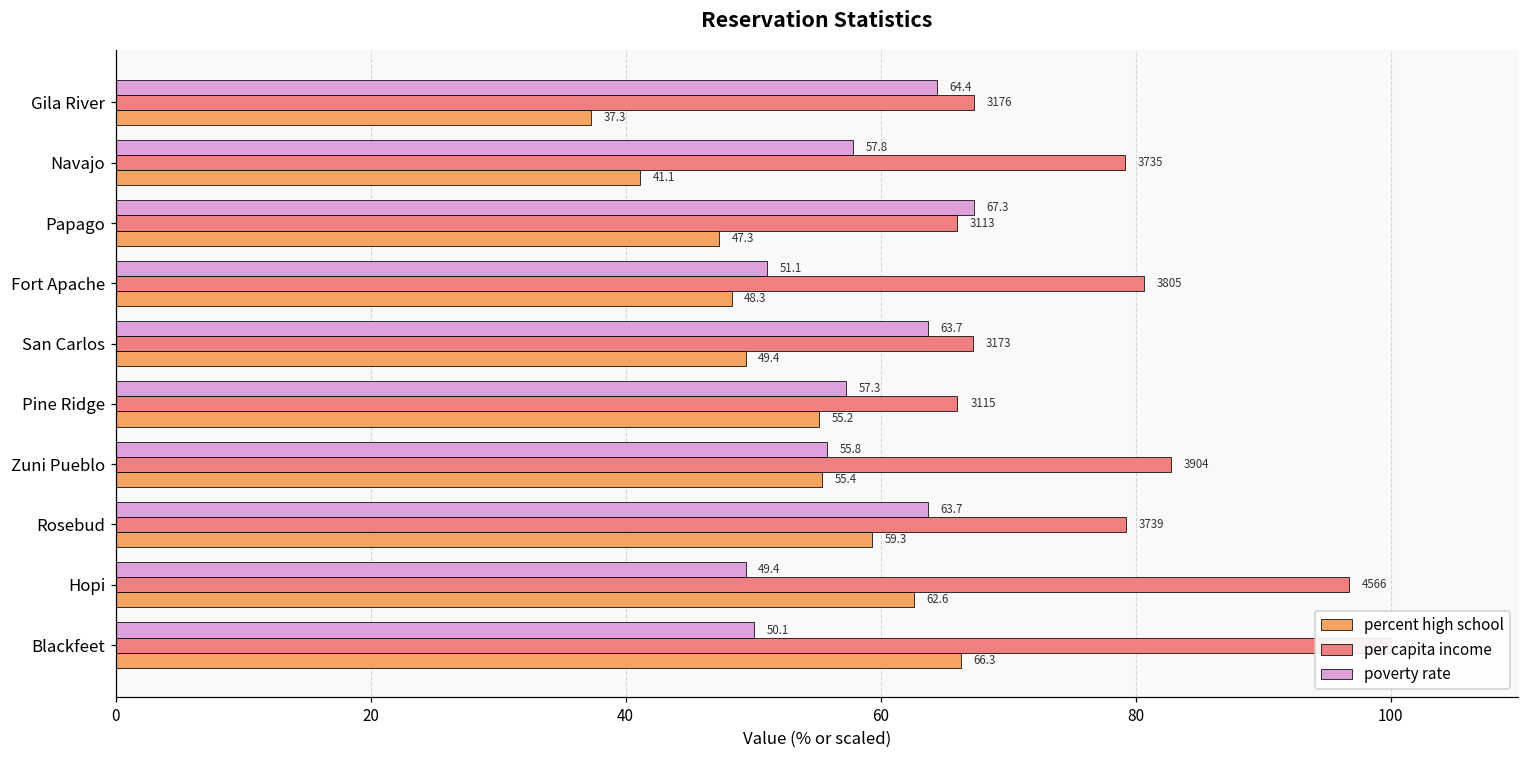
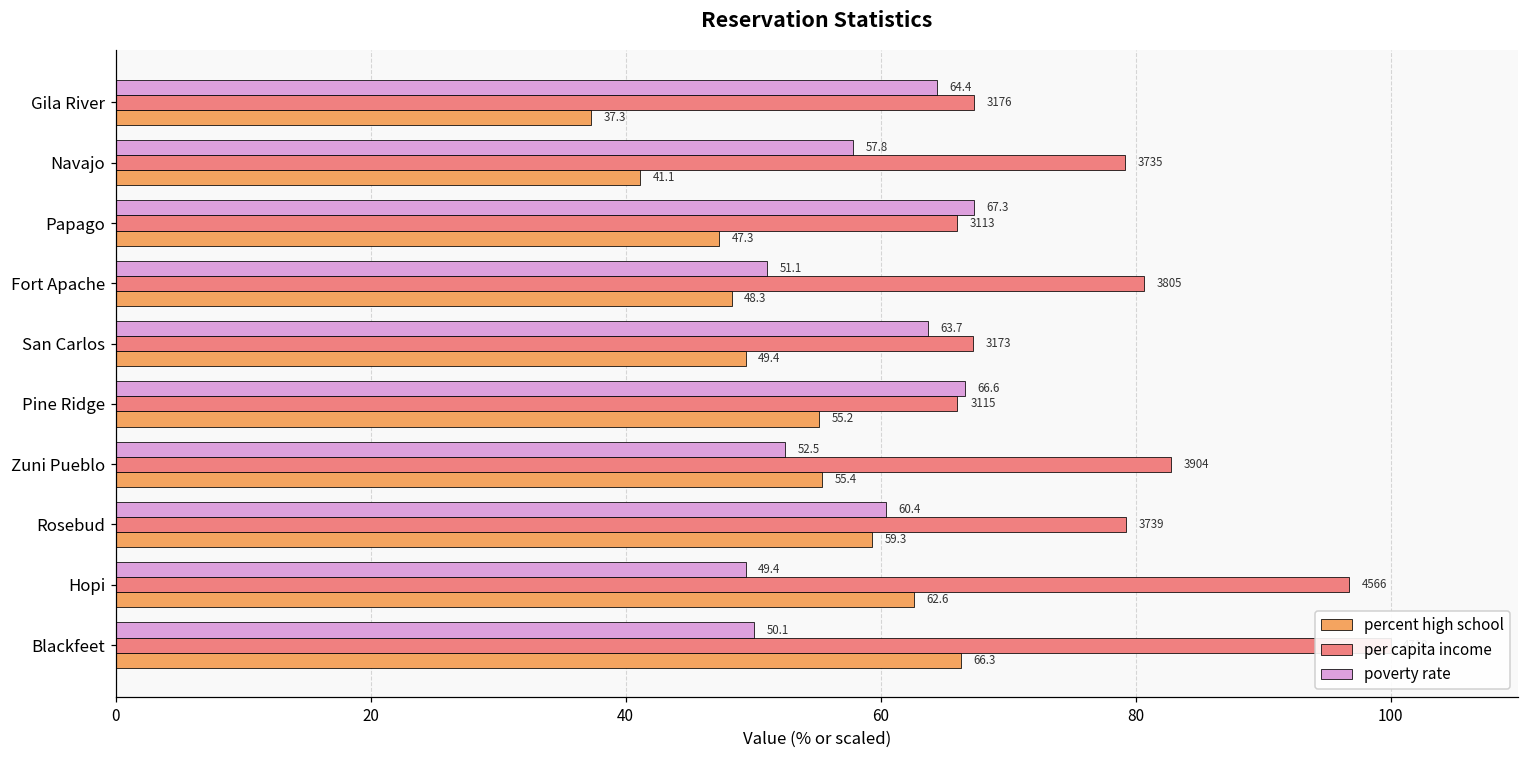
  {
    "poverty rate": {
      "Gila River": 64.4,
      "Navajo": 57.8,
      "Papago": 67.3,
      "Fort Apache": 51.1,
      "San Carlos": 63.7,
-     "Pine Ridge": 57.3,
-     "Zuni Pueblo": 55.8,
-     "Rosebud": 63.7,
+     "Pine Ridge": 66.6,
+     "Zuni Pueblo": 52.5,
+     "Rosebud": 60.4,
      "Hopi": 49.4,
      "Blackfeet": 50.1
    }
  }
